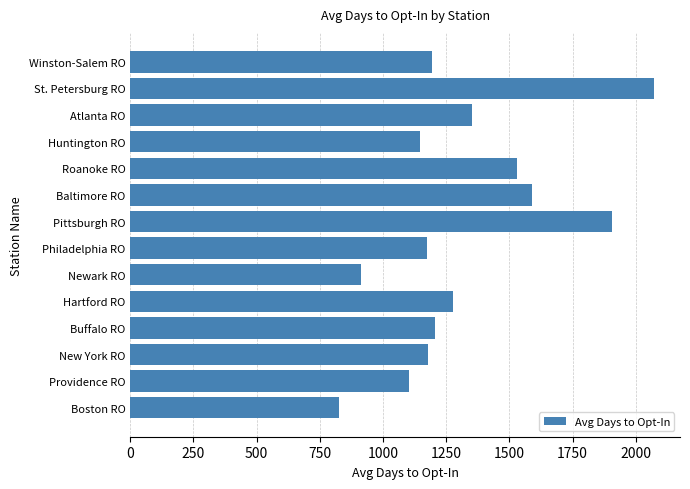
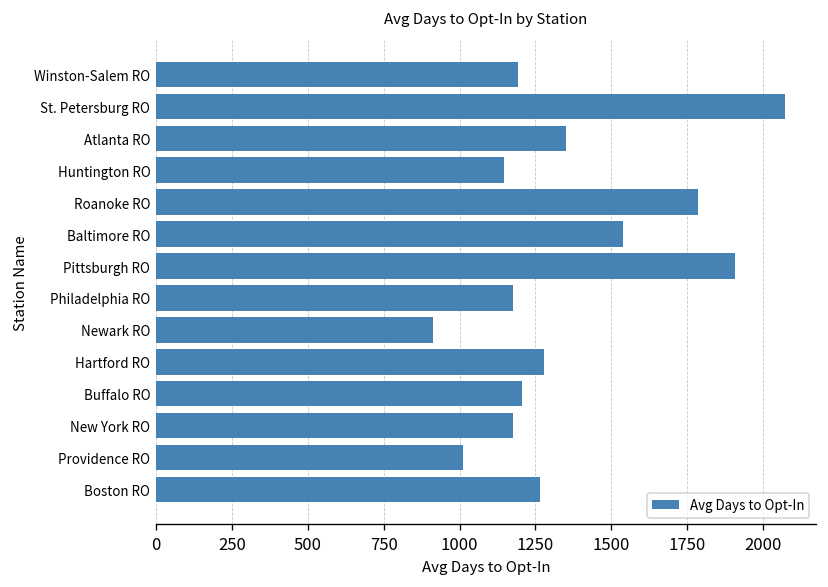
  {
    "Winston-Salem RO": 1190,
    "St. Petersburg RO": 2070,
    "Atlanta RO": 1350,
    "Huntington RO": 1150,
-   "Roanoke RO": 1530,
-   "Baltimore RO": 1590,
+   "Roanoke RO": 1790,
+   "Baltimore RO": 1540,
    "Pittsburgh RO": 1910,
    "Philadelphia RO": 1180,
    "Newark RO": 910,
    "Hartford RO": 1280,
    "Buffalo RO": 1200,
    "New York RO": 1180,
-   "Providence RO": 1100,
-   "Boston RO": 830
+   "Providence RO": 1010,
+   "Boston RO": 1260
  }
